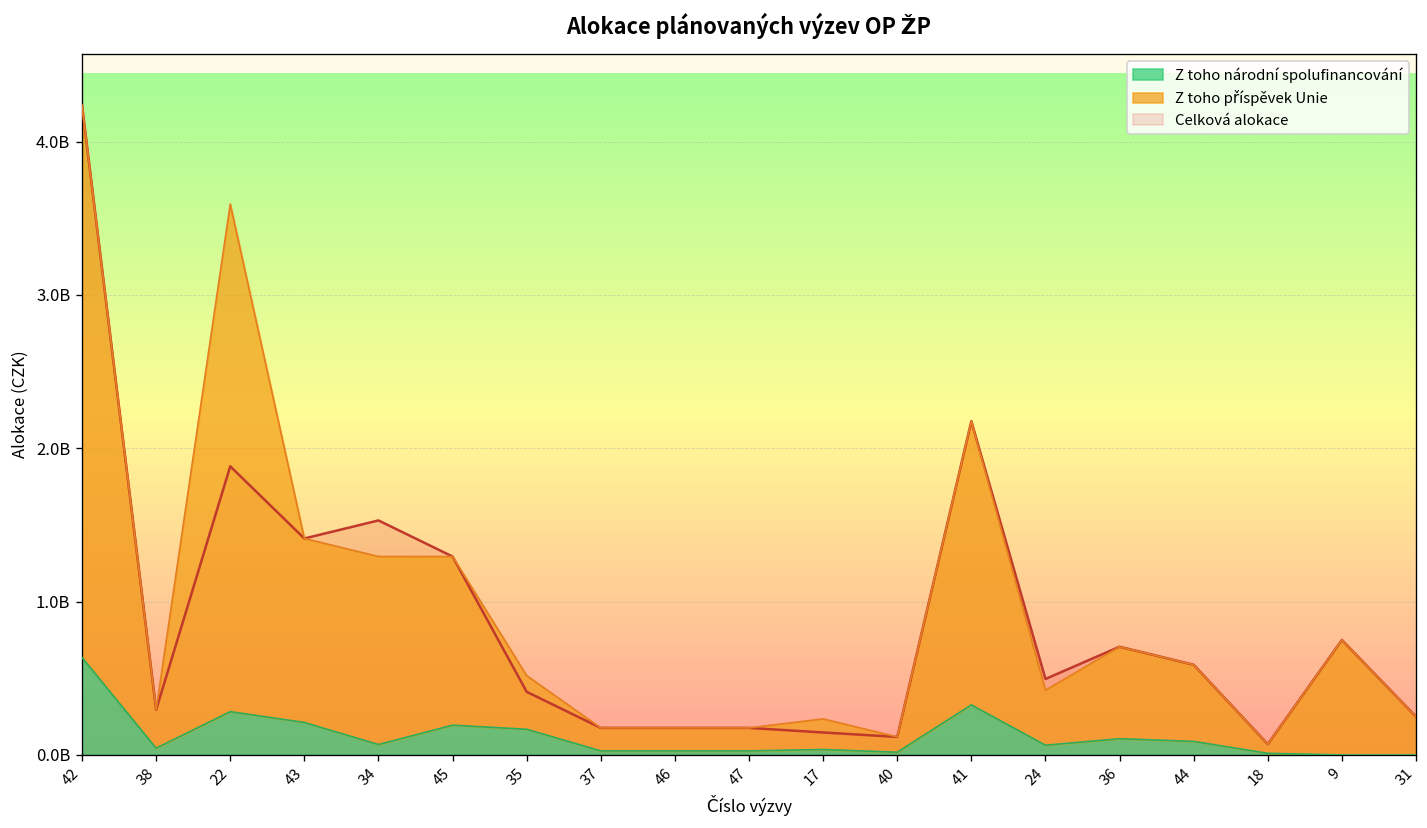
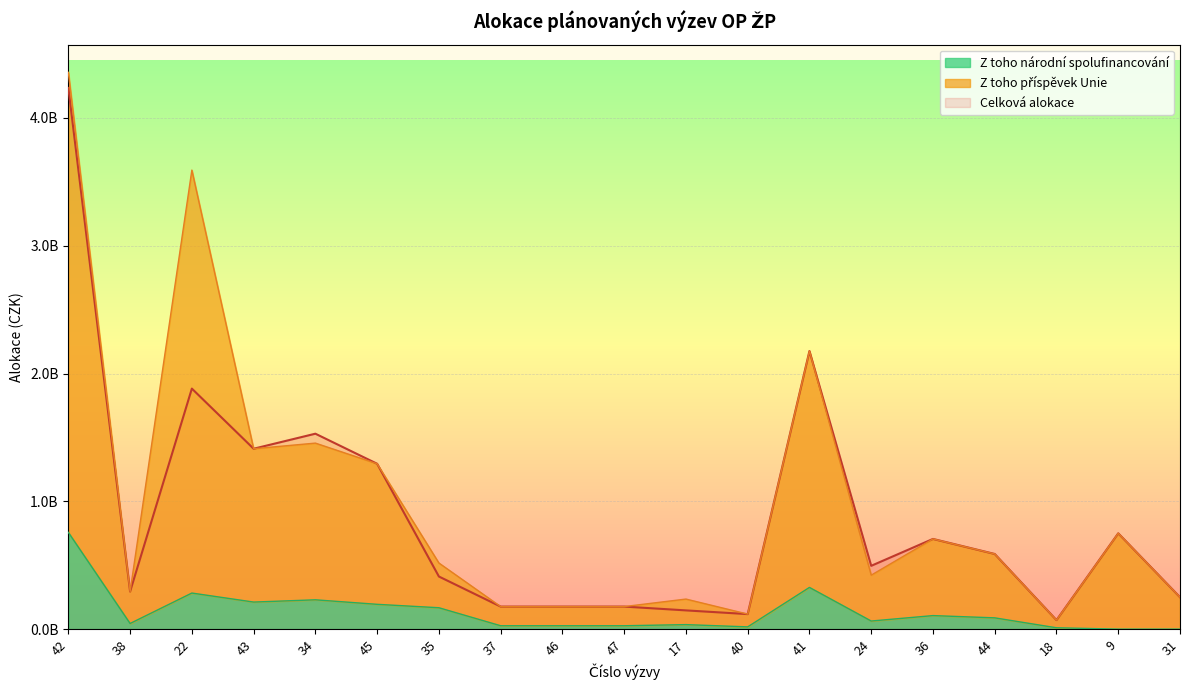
  {
    "Z toho národní spolufinancování": {
-     "42": 640000000,
+     "42": 760000000,
      "38": 40000000,
      "22": 280000000,
      "43": 210000000,
-     "34": 70000000,
+     "34": 230000000,
      "45": 190000000,
      "35": 170000000,
      "37": 30000000,
      "46": 30000000,
      "47": 30000000,
      "17": 40000000,
      "40": 20000000,
      "41": 330000000,
      "24": 60000000,
      "36": 110000000,
      "44": 90000000,
      "18": 10000000,
      "9": 0,
      "31": 0
    },
    "Z toho příspěvek Unie": {
      "22": 3310000000,
      "34": 1230000000,
      "35": 350000000,
      "17": 200000000,
      "24": 360000000
    },
    "Celková alokace": {
      "22": 1880000000,
      "34": 1530000000,
      "35": 410000000,
      "17": 150000000,
      "24": 500000000
    }
  }
